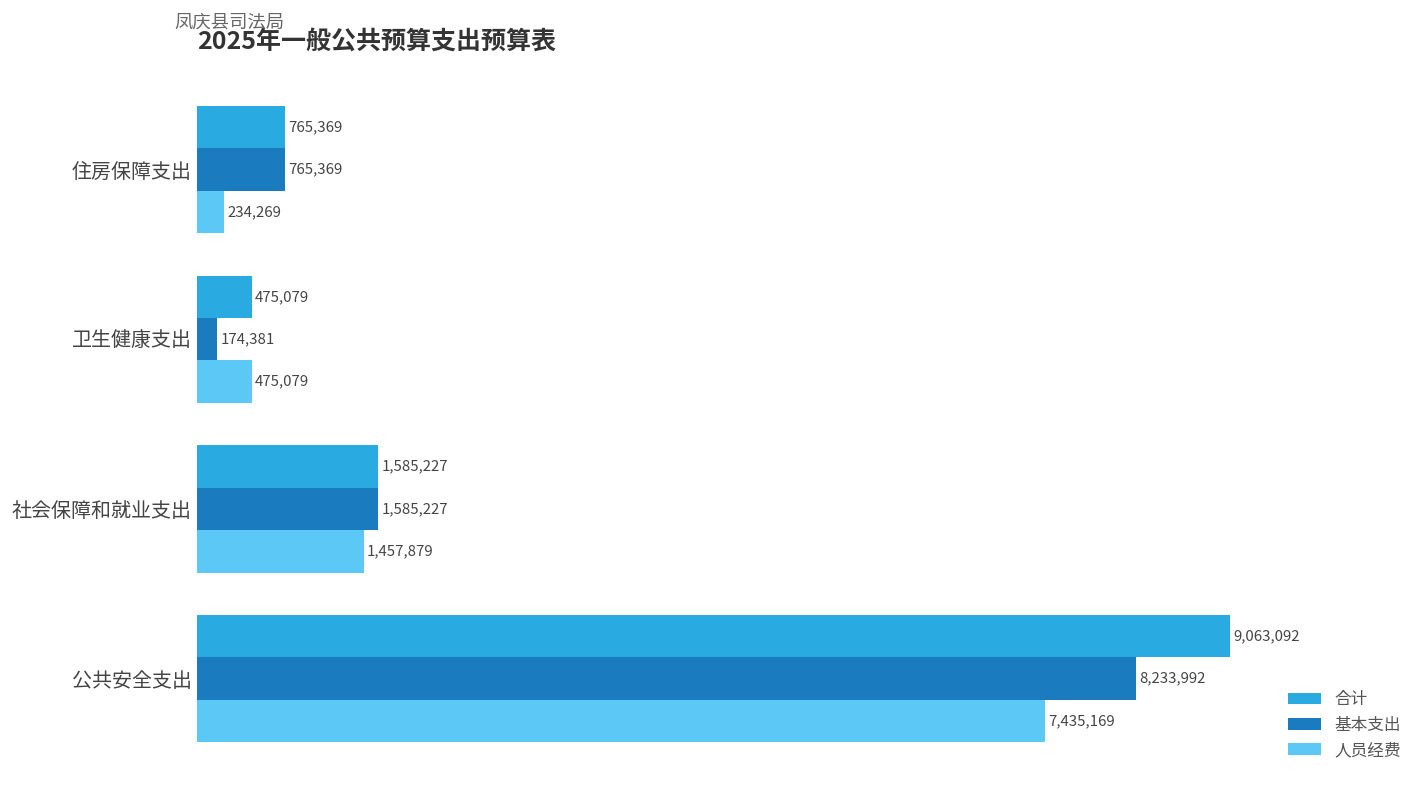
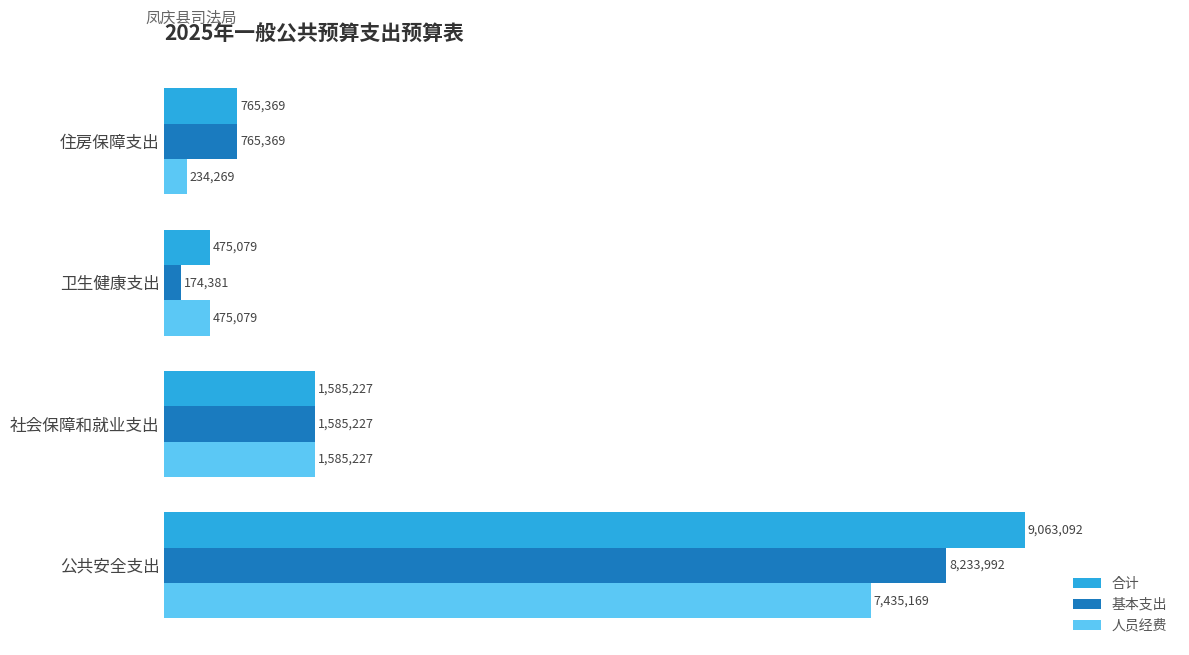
  {
    "合计": {
      "住房保障支出": "765,369",
      "卫生健康支出": "475,079",
      "社会保障和就业支出": "1,585,227",
      "公共安全支出": "9,063,092"
    },
    "基本支出": {
      "住房保障支出": "765,369",
      "卫生健康支出": "174,381",
      "社会保障和就业支出": "1,585,227",
      "公共安全支出": "8,233,992"
    },
    "人员经费": {
      "住房保障支出": "234,269",
      "卫生健康支出": "475,079",
-     "社会保障和就业支出": "1,457,879",
+     "社会保障和就业支出": "1,585,227",
      "公共安全支出": "7,435,169"
    }
  }
